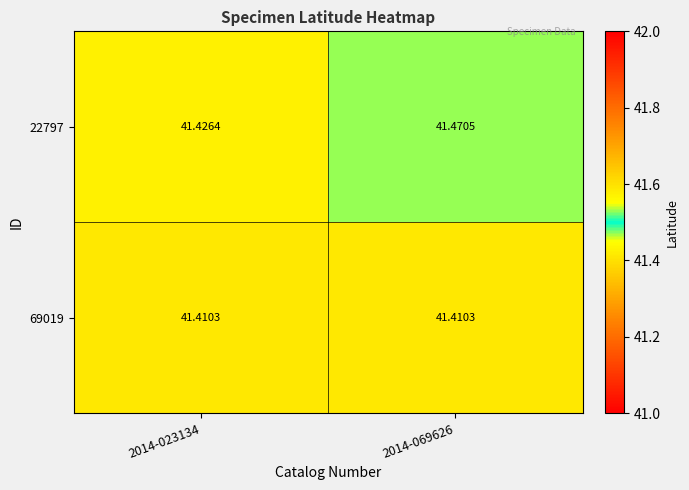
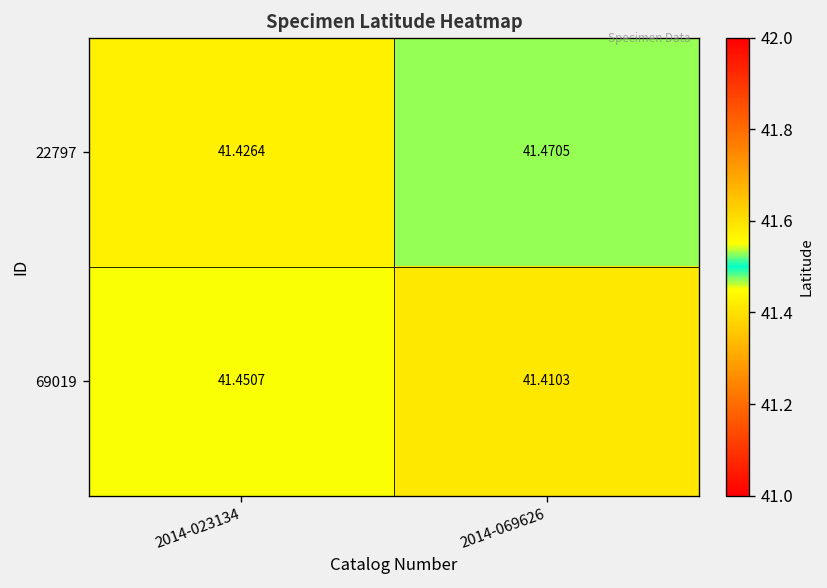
  {
    "22797": {
      "2014-023134": 41.4264,
      "2014-069626": 41.4705
    },
    "69019": {
-     "2014-023134": 41.4103,
+     "2014-023134": 41.4507,
      "2014-069626": 41.4103
    }
  }
